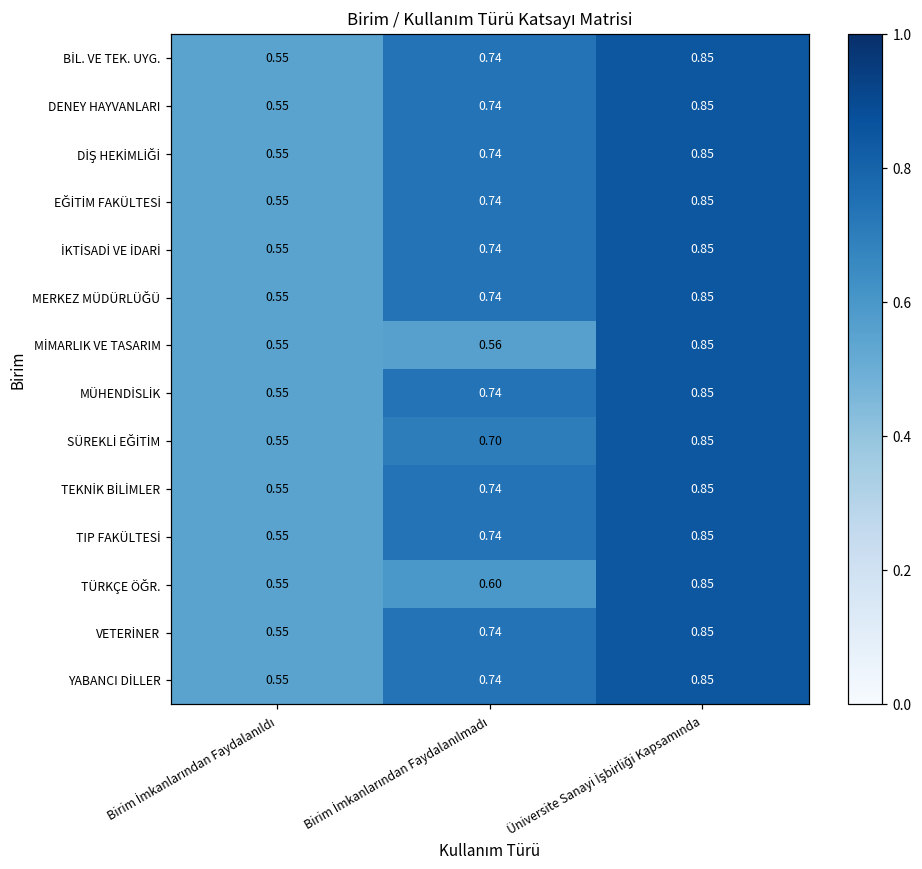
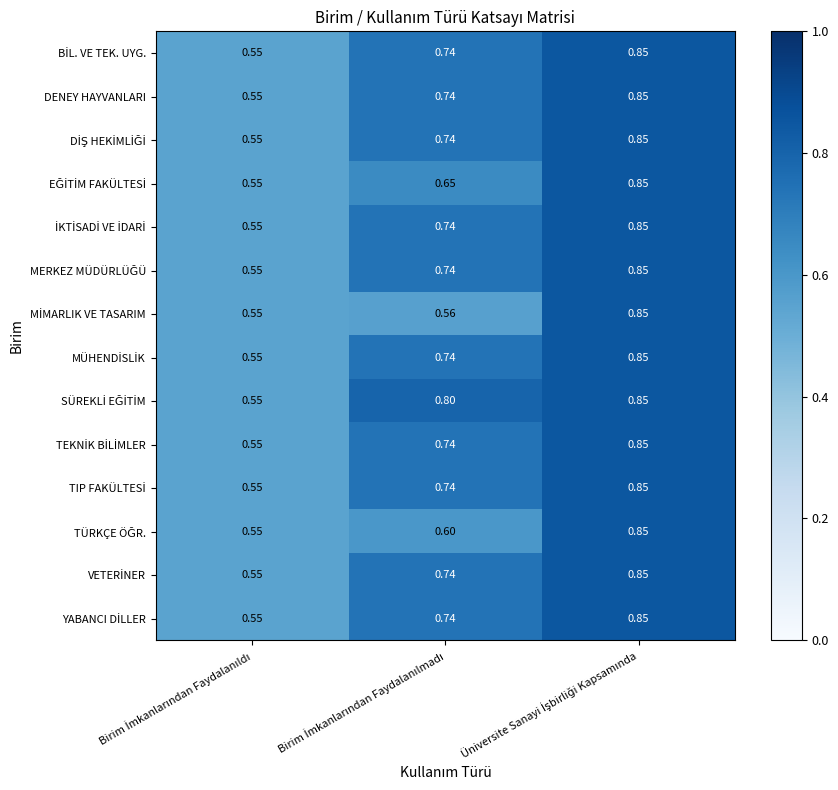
  {
    "BİL. VE TEK. UYG.": {
      "Birim İmkanlarından Faydalanıldı": 0.55,
      "Birim İmkanlarından Faydalanılmadı": 0.74,
      "Üniversite Sanayi İşbirliği Kapsamında": 0.85
    },
    "DENEY HAYVANLARI": {
      "Birim İmkanlarından Faydalanıldı": 0.55,
      "Birim İmkanlarından Faydalanılmadı": 0.74,
      "Üniversite Sanayi İşbirliği Kapsamında": 0.85
    },
    "DİŞ HEKİMLİĞİ": {
      "Birim İmkanlarından Faydalanıldı": 0.55,
      "Birim İmkanlarından Faydalanılmadı": 0.74,
      "Üniversite Sanayi İşbirliği Kapsamında": 0.85
    },
    "EĞİTİM FAKÜLTESİ": {
      "Birim İmkanlarından Faydalanıldı": 0.55,
-     "Birim İmkanlarından Faydalanılmadı": 0.74,
+     "Birim İmkanlarından Faydalanılmadı": 0.65,
      "Üniversite Sanayi İşbirliği Kapsamında": 0.85
    },
    "İKTİSADİ VE İDARİ": {
      "Birim İmkanlarından Faydalanıldı": 0.55,
      "Birim İmkanlarından Faydalanılmadı": 0.74,
      "Üniversite Sanayi İşbirliği Kapsamında": 0.85
    },
    "MERKEZ MÜDÜRLÜĞÜ": {
      "Birim İmkanlarından Faydalanıldı": 0.55,
      "Birim İmkanlarından Faydalanılmadı": 0.74,
      "Üniversite Sanayi İşbirliği Kapsamında": 0.85
    },
    "MİMARLIK VE TASARIM": {
      "Birim İmkanlarından Faydalanıldı": 0.55,
      "Birim İmkanlarından Faydalanılmadı": 0.56,
      "Üniversite Sanayi İşbirliği Kapsamında": 0.85
    },
    "MÜHENDİSLİK": {
      "Birim İmkanlarından Faydalanıldı": 0.55,
      "Birim İmkanlarından Faydalanılmadı": 0.74,
      "Üniversite Sanayi İşbirliği Kapsamında": 0.85
    },
    "SÜREKLİ EĞİTİM": {
      "Birim İmkanlarından Faydalanıldı": 0.55,
-     "Birim İmkanlarından Faydalanılmadı": 0.70,
+     "Birim İmkanlarından Faydalanılmadı": 0.80,
      "Üniversite Sanayi İşbirliği Kapsamında": 0.85
    },
    "TEKNİK BİLİMLER": {
      "Birim İmkanlarından Faydalanıldı": 0.55,
      "Birim İmkanlarından Faydalanılmadı": 0.74,
      "Üniversite Sanayi İşbirliği Kapsamında": 0.85
    },
    "TIP FAKÜLTESİ": {
      "Birim İmkanlarından Faydalanıldı": 0.55,
      "Birim İmkanlarından Faydalanılmadı": 0.74,
      "Üniversite Sanayi İşbirliği Kapsamında": 0.85
    },
    "TÜRKÇE ÖĞR.": {
      "Birim İmkanlarından Faydalanıldı": 0.55,
      "Birim İmkanlarından Faydalanılmadı": 0.60,
      "Üniversite Sanayi İşbirliği Kapsamında": 0.85
    },
    "VETERİNER": {
      "Birim İmkanlarından Faydalanıldı": 0.55,
      "Birim İmkanlarından Faydalanılmadı": 0.74,
      "Üniversite Sanayi İşbirliği Kapsamında": 0.85
    },
    "YABANCI DİLLER": {
      "Birim İmkanlarından Faydalanıldı": 0.55,
      "Birim İmkanlarından Faydalanılmadı": 0.74,
      "Üniversite Sanayi İşbirliği Kapsamında": 0.85
    }
  }
